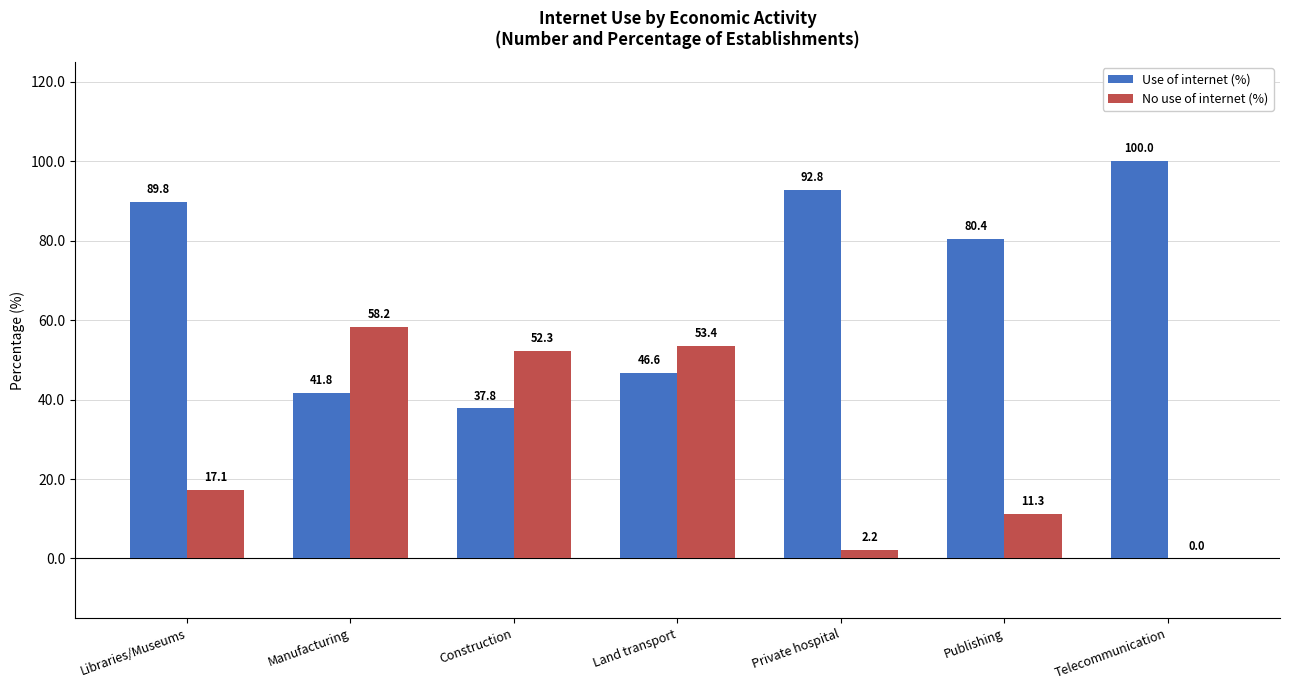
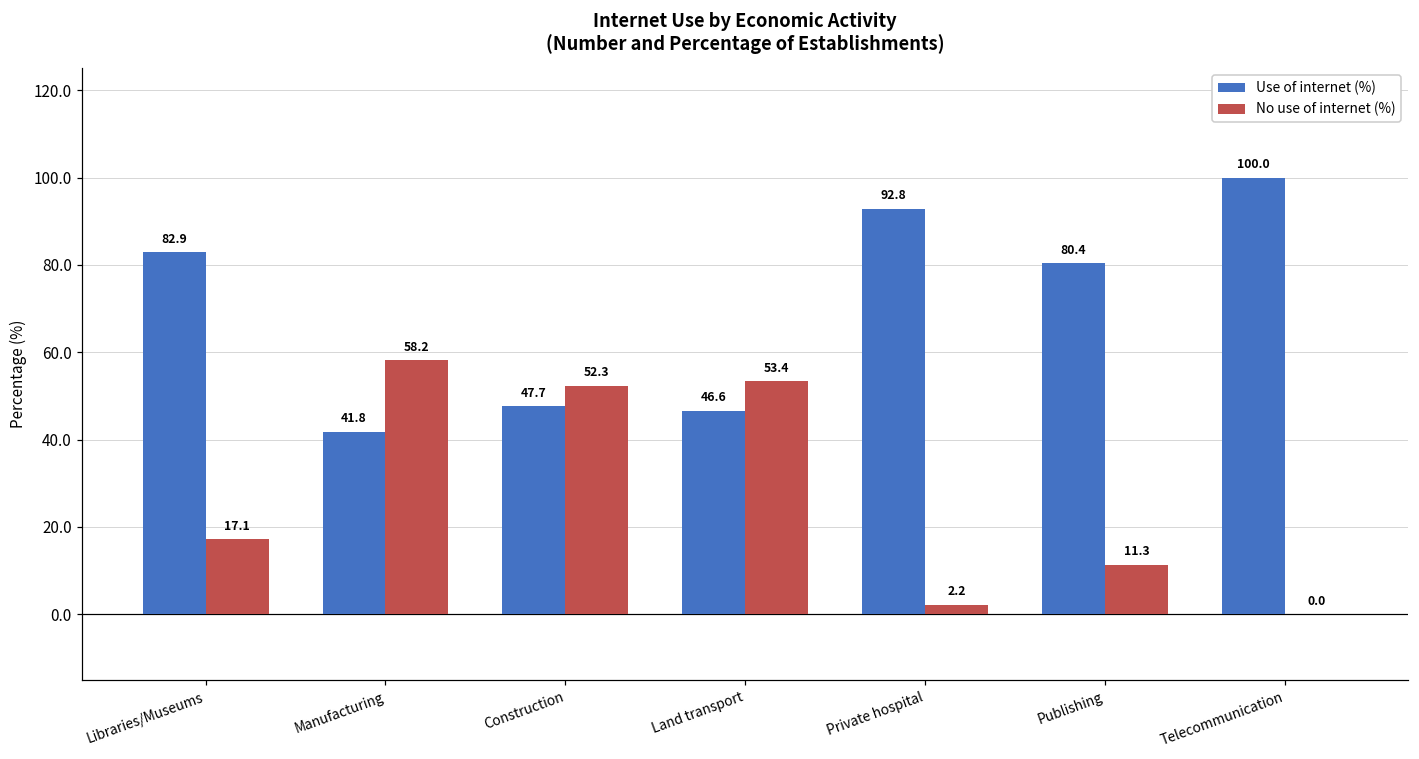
  {
    "Use of internet (%)": {
-     "Libraries/Museums": 89.8,
+     "Libraries/Museums": 82.9,
      "Manufacturing": 41.8,
-     "Construction": 37.8,
+     "Construction": 47.7,
      "Land transport": 46.6,
      "Private hospital": 92.8,
      "Publishing": 80.4,
      "Telecommunication": 100.0
    },
    "No use of internet (%)": {
      "Libraries/Museums": 17.1,
      "Manufacturing": 58.2,
      "Construction": 52.3,
      "Land transport": 53.4,
      "Private hospital": 2.2,
      "Publishing": 11.3,
      "Telecommunication": 0.0
    }
  }
